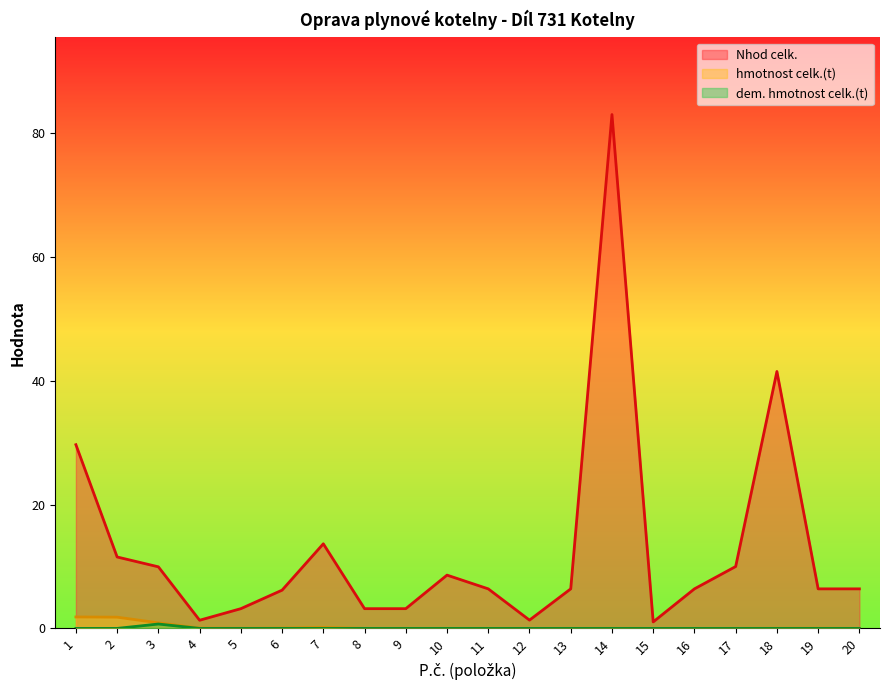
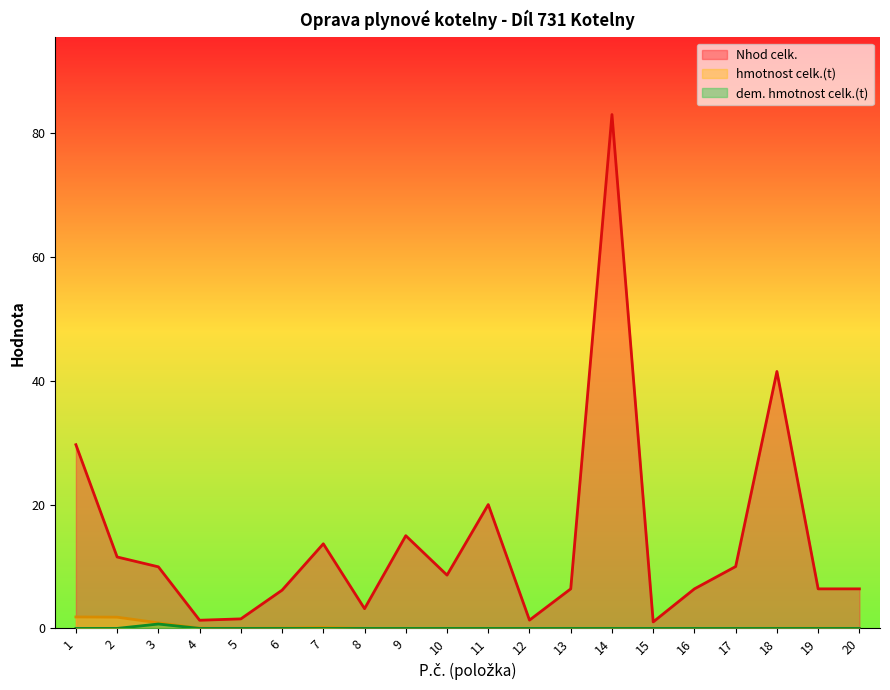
  {
    "Nhod celk.": {
      "1": 30,
      "2": 12,
      "3": 10,
      "4": 1,
-     "5": 3,
+     "5": 2,
      "6": 6,
      "7": 14,
      "8": 3,
-     "9": 3,
+     "9": 15,
      "10": 9,
-     "11": 6,
+     "11": 20,
      "12": 1,
      "13": 6,
      "14": 83,
      "15": 1,
      "16": 6,
      "17": 10,
      "18": 42,
      "19": 6,
      "20": 6
    },
    "hmotnost celk.(t)": {
      "1": 2,
      "2": 2
    },
    "dem. hmotnost celk.(t)": {
      "1": 0,
      "2": 0
    }
  }
